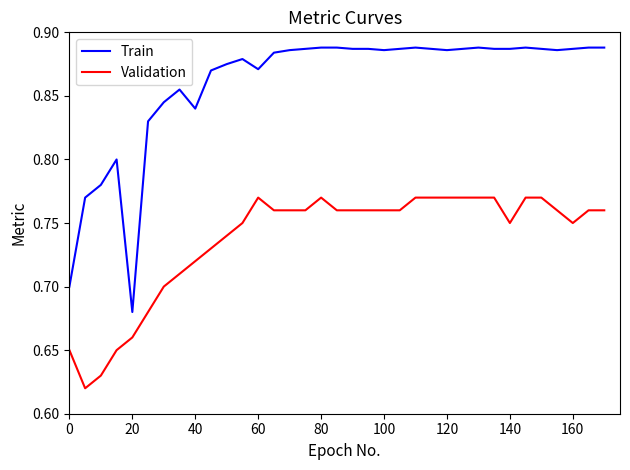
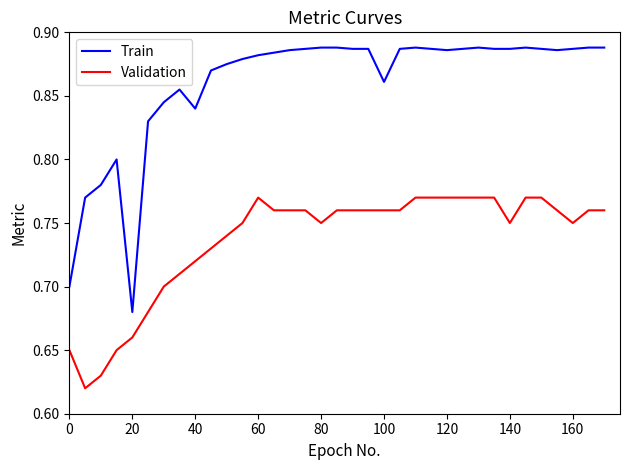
  {
    "Train": {
      "0": 0.700,
      "20": 0.680,
      "40": 0.840,
-     "60": 0.871,
+     "60": 0.882,
      "80": 0.888,
-     "100": 0.886,
+     "100": 0.861,
      "120": 0.886,
      "140": 0.887,
      "160": 0.887
    },
    "Validation": {
      "0": 0.65,
      "20": 0.66,
      "40": 0.72,
      "60": 0.77,
-     "80": 0.77,
+     "80": 0.75,
      "100": 0.76,
      "120": 0.77,
      "140": 0.75,
      "160": 0.75
    }
  }
